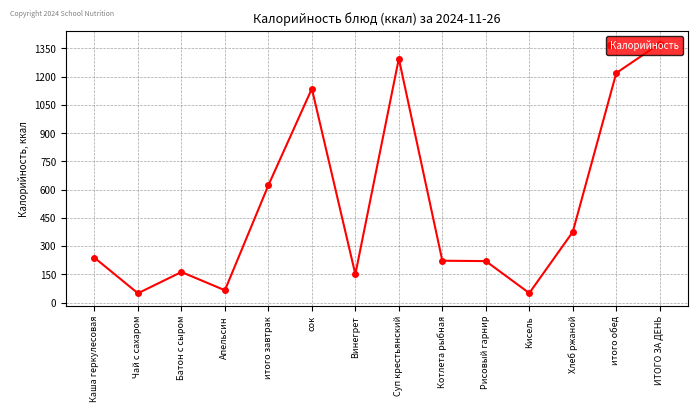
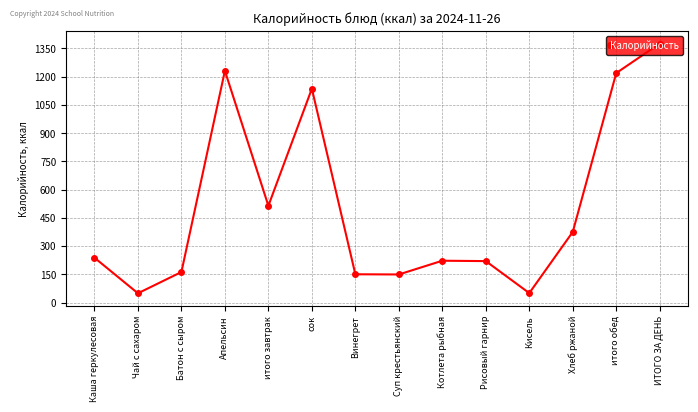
  {
    "Каша геркулесовая": 240,
    "Чай с сахаром": 50,
    "Батон с сыром": 160,
-   "Апельсин": 70,
-   "итого завтрак": 620,
+   "Апельсин": 1230,
+   "итого завтрак": 510,
    "сок": 1140,
    "Винегрет": 150,
-   "Суп крестьянский": 1300,
+   "Суп крестьянский": 150,
    "Котлета рыбная": 220,
    "Рисовый гарнир": 220,
    "Кисель": 50,
    "Хлеб ржаной": 380,
    "итого обед": 1220
  }
